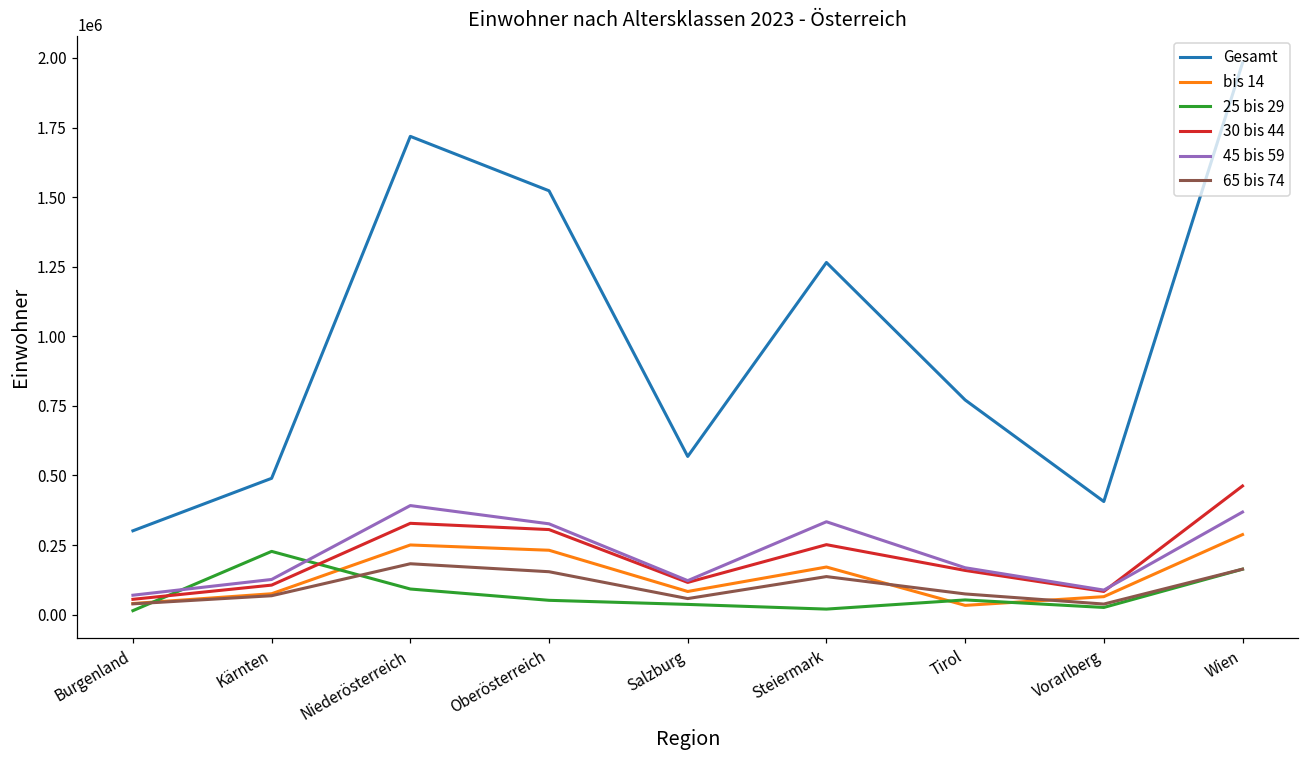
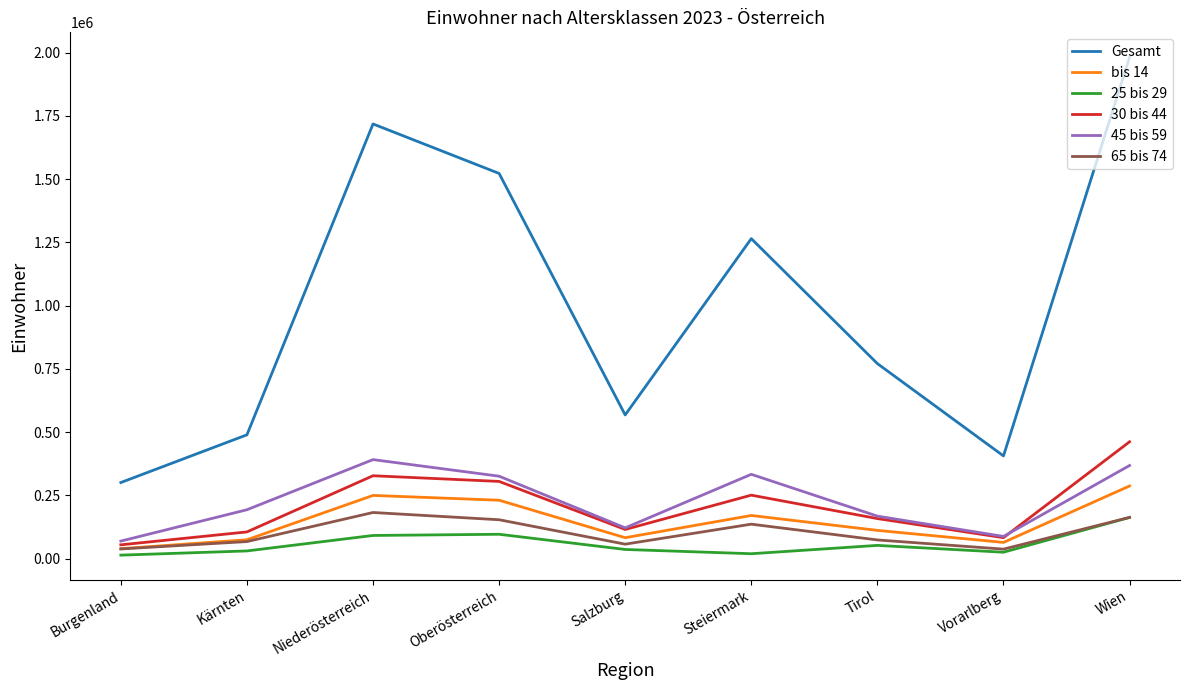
  {
    "Gesamt": {
      "Burgenland": 300000,
      "Kärnten": 490000,
      "Niederösterreich": 1720000,
      "Oberösterreich": 1520000,
      "Salzburg": 570000,
      "Steiermark": 1270000,
      "Tirol": 770000,
      "Vorarlberg": 410000
    },
    "bis 14": {
      "Niederösterreich": 250000,
      "Oberösterreich": 230000,
      "Salzburg": 80000,
      "Steiermark": 170000,
-     "Tirol": 30000,
+     "Tirol": 110000,
      "Vorarlberg": 60000,
      "Wien": 290000
    },
    "25 bis 29": {
      "Burgenland": 10000,
-     "Kärnten": 230000,
+     "Kärnten": 30000,
      "Niederösterreich": 90000,
-     "Oberösterreich": 50000,
+     "Oberösterreich": 100000,
      "Salzburg": 40000,
      "Steiermark": 20000,
      "Tirol": 50000,
      "Vorarlberg": 30000
    },
    "30 bis 44": {
      "Burgenland": 60000,
      "Kärnten": 110000,
      "Niederösterreich": 330000,
      "Oberösterreich": 310000,
      "Steiermark": 250000,
      "Wien": 460000
    },
    "45 bis 59": {
      "Burgenland": 70000,
-     "Kärnten": 130000,
+     "Kärnten": 190000,
      "Niederösterreich": 390000,
      "Oberösterreich": 330000,
      "Steiermark": 330000,
      "Wien": 370000
    },
    "65 bis 74": {
      "Niederösterreich": 180000,
      "Oberösterreich": 150000,
      "Salzburg": 60000,
      "Steiermark": 140000,
      "Tirol": 70000,
      "Vorarlberg": 40000
    }
  }
